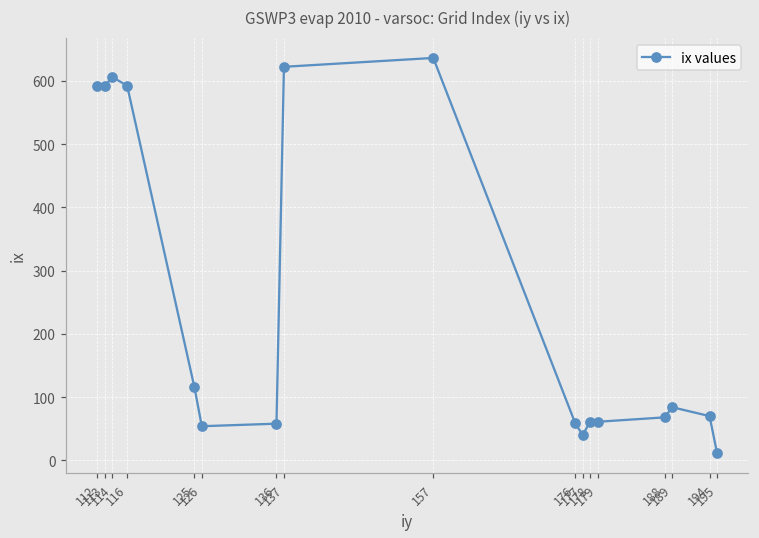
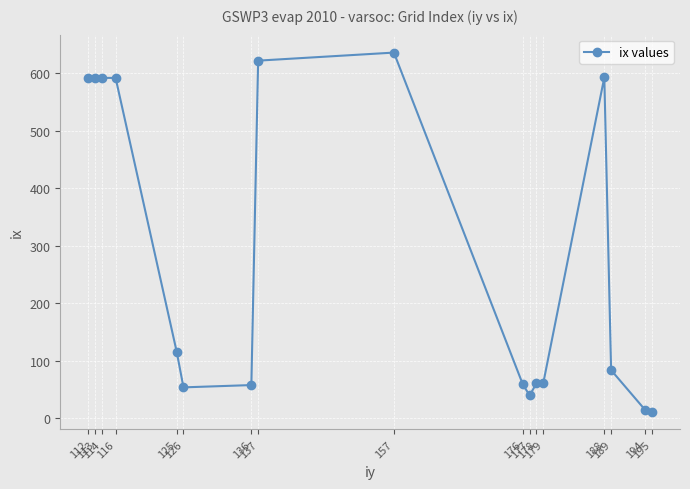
  {
    "112": 590,
    "113": 590,
-   "114": 610,
+   "114": 590,
    "116": 590,
    "125": 120,
    "126": 50,
    "136": 60,
    "137": 620,
    "157": 640,
    "176": 60,
    "177": 40,
    "178": 60,
    "179": 60,
-   "188": 70,
+   "188": 590,
    "189": 80,
-   "194": 70,
+   "194": 20,
    "195": 10
  }
